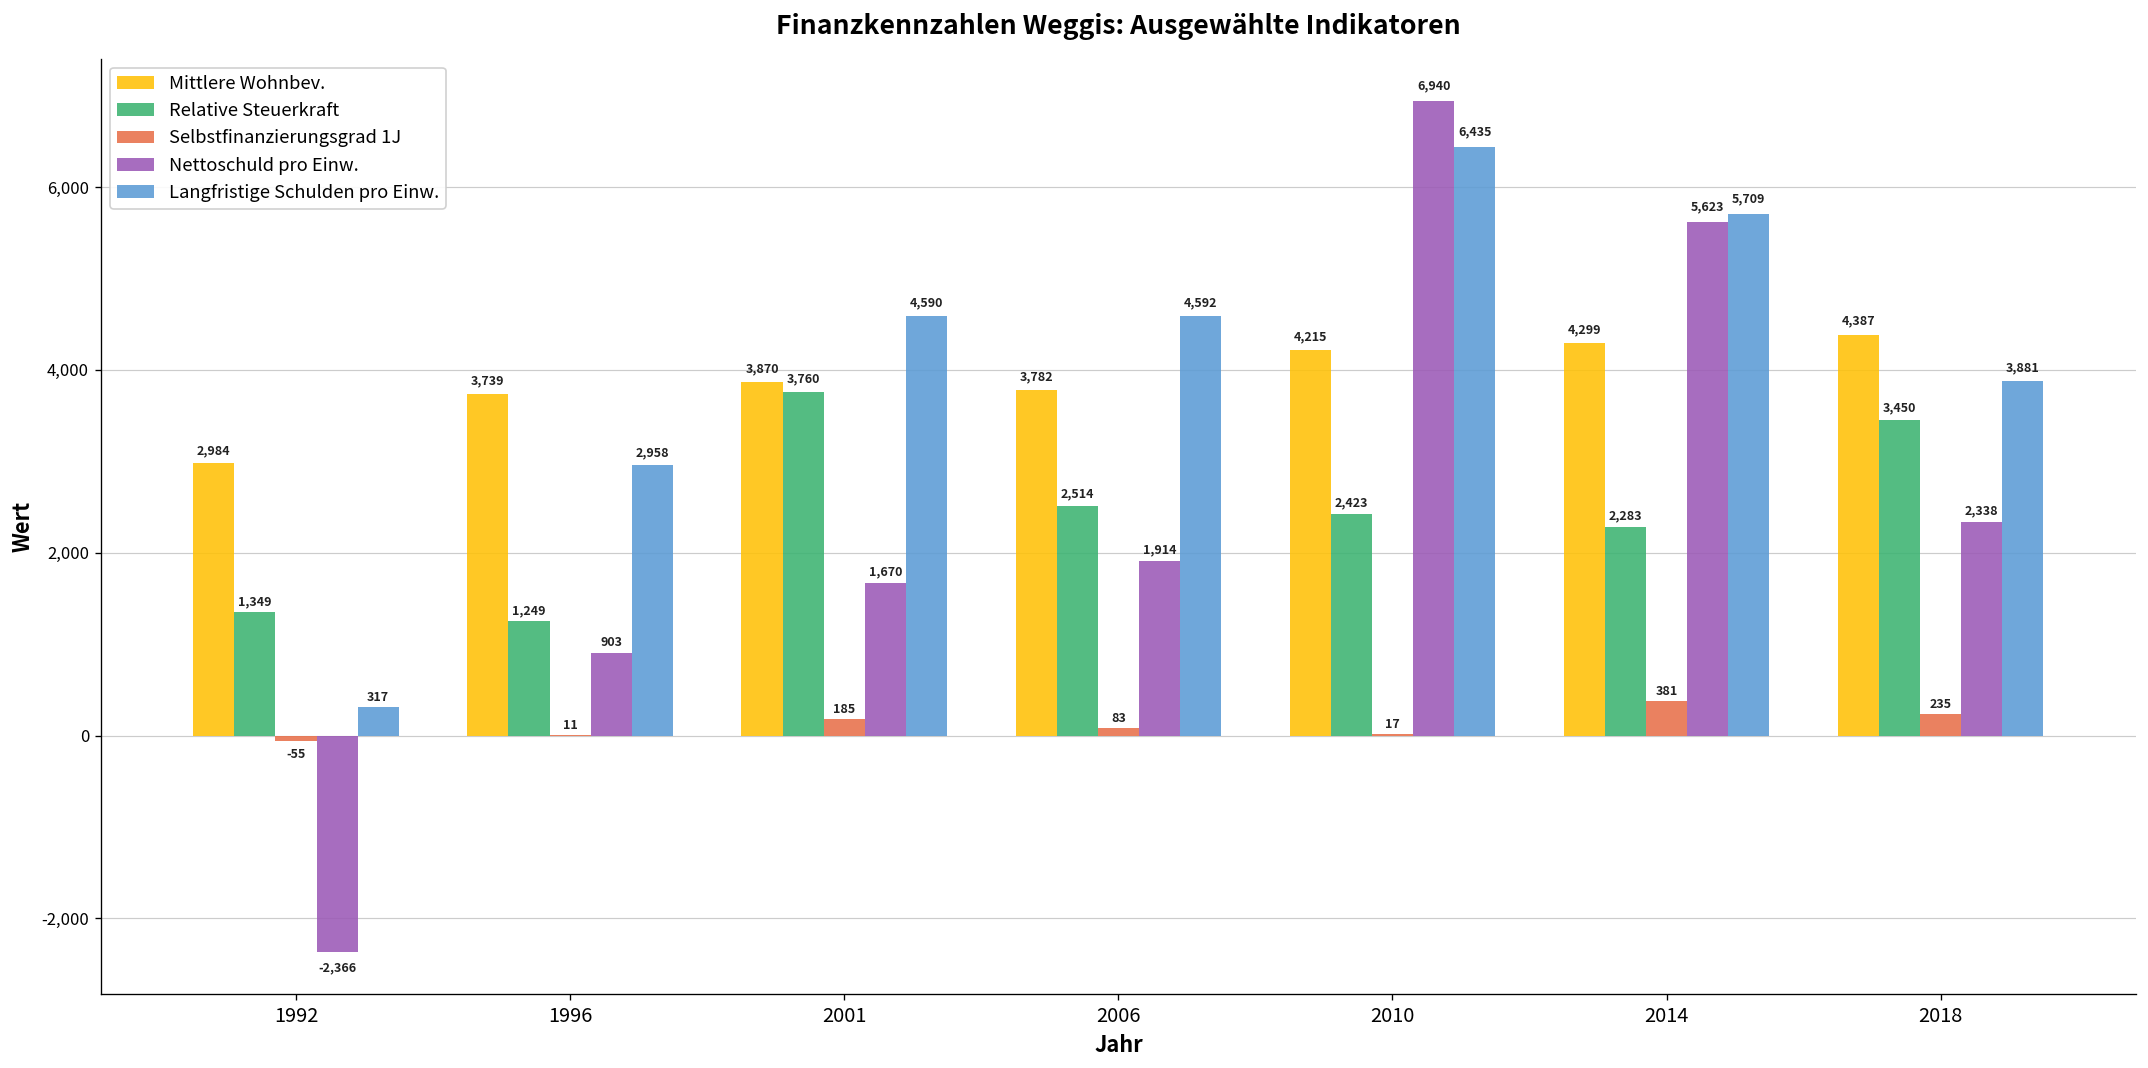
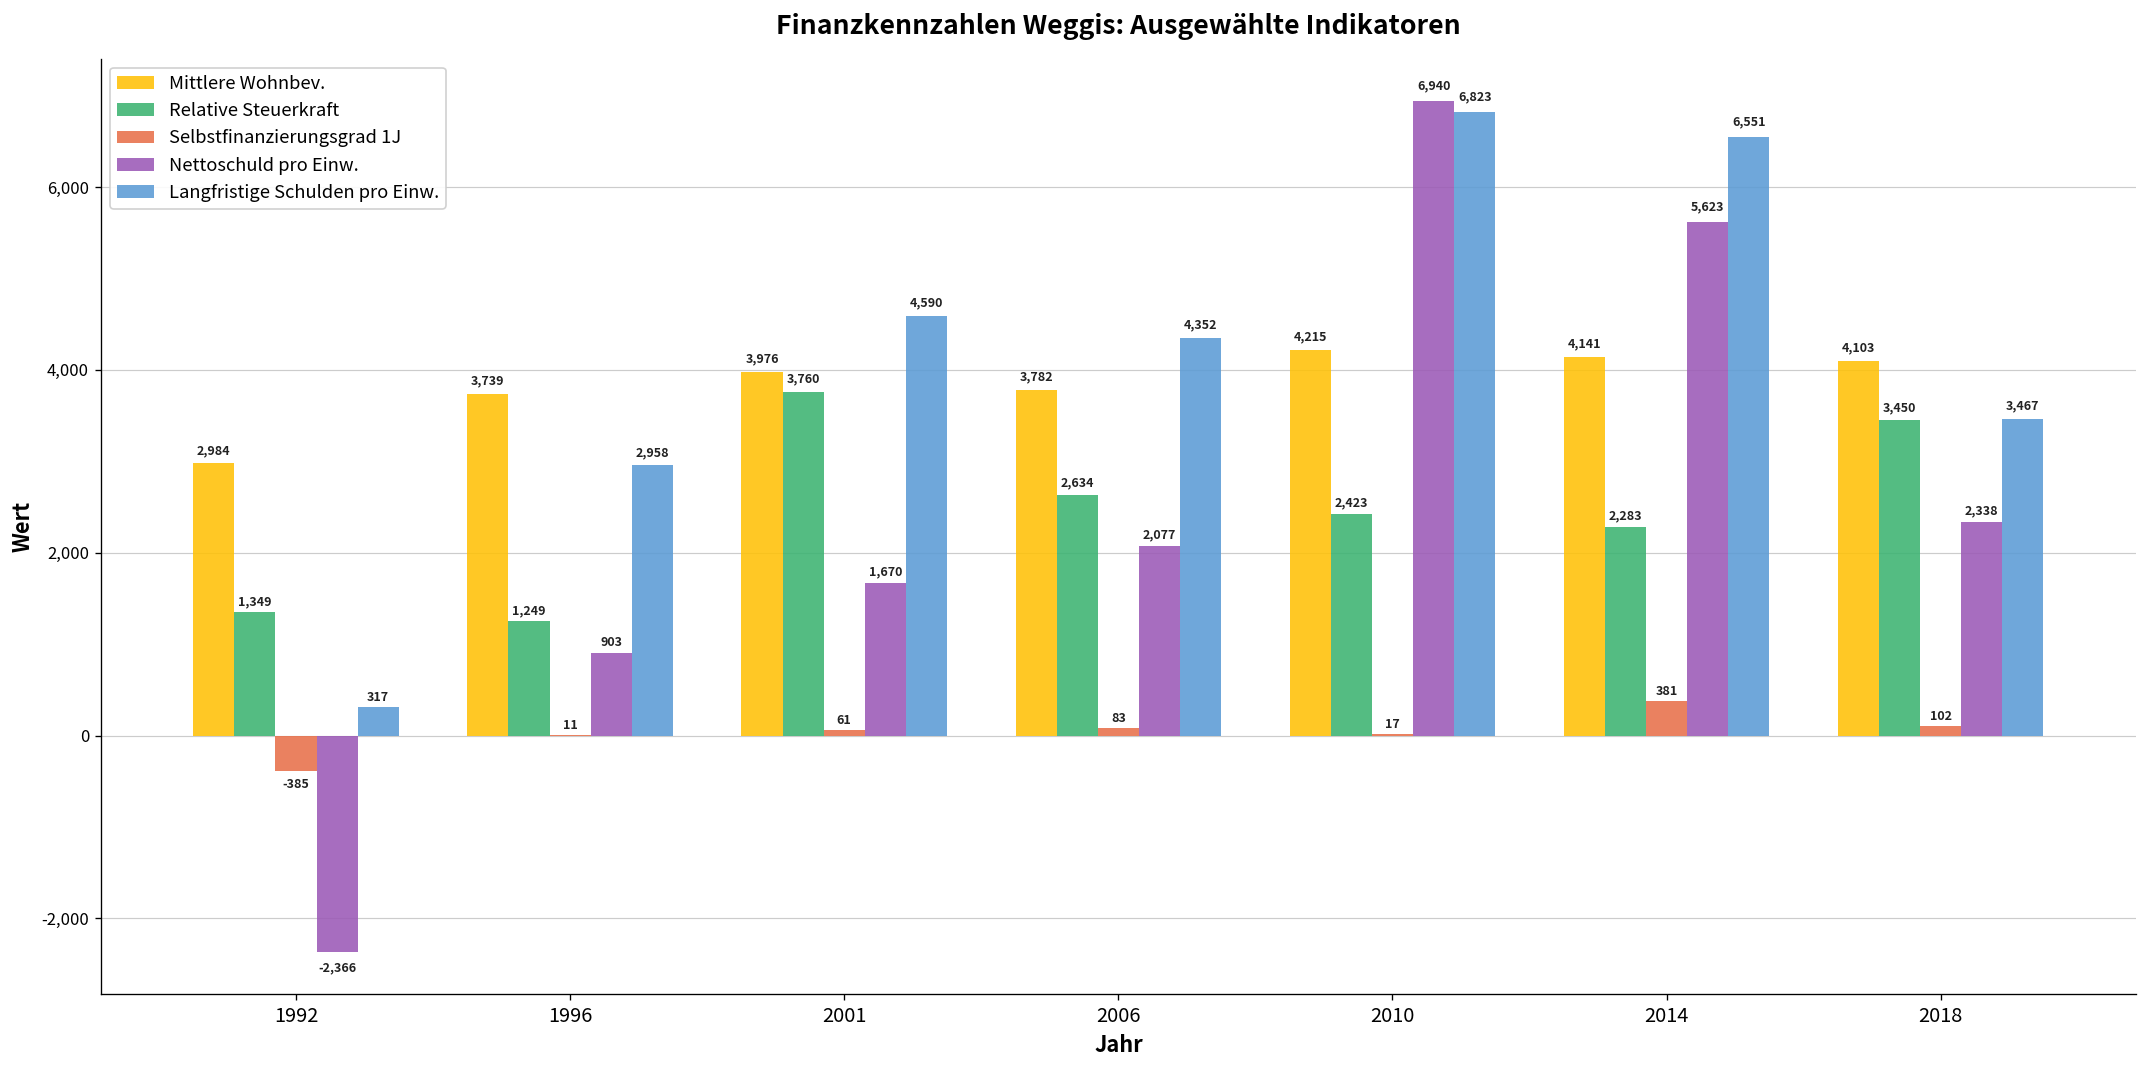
  {
    "Mittlere Wohnbev.": {
      "1992": "2,984",
      "1996": "3,739",
-     "2001": "3,870",
+     "2001": "3,976",
      "2006": "3,782",
      "2010": "4,215",
-     "2014": "4,299",
-     "2018": "4,387"
+     "2014": "4,141",
+     "2018": "4,103"
    },
    "Relative Steuerkraft": {
      "1992": "1,349",
      "1996": "1,249",
      "2001": "3,760",
-     "2006": "2,514",
+     "2006": "2,634",
      "2010": "2,423",
      "2014": "2,283",
      "2018": "3,450"
    },
    "Selbstfinanzierungsgrad 1J": {
-     "1992": "-55",
+     "1992": "-385",
      "1996": "11",
-     "2001": "185",
+     "2001": "61",
      "2006": "83",
      "2010": "17",
      "2014": "381",
-     "2018": "235"
+     "2018": "102"
    },
    "Nettoschuld pro Einw.": {
      "1992": "-2,366",
      "1996": "903",
      "2001": "1,670",
-     "2006": "1,914",
+     "2006": "2,077",
      "2010": "6,940",
      "2014": "5,623",
      "2018": "2,338"
    },
    "Langfristige Schulden pro Einw.": {
      "1992": "317",
      "1996": "2,958",
      "2001": "4,590",
-     "2006": "4,592",
-     "2010": "6,435",
-     "2014": "5,709",
-     "2018": "3,881"
+     "2006": "4,352",
+     "2010": "6,823",
+     "2014": "6,551",
+     "2018": "3,467"
    }
  }
